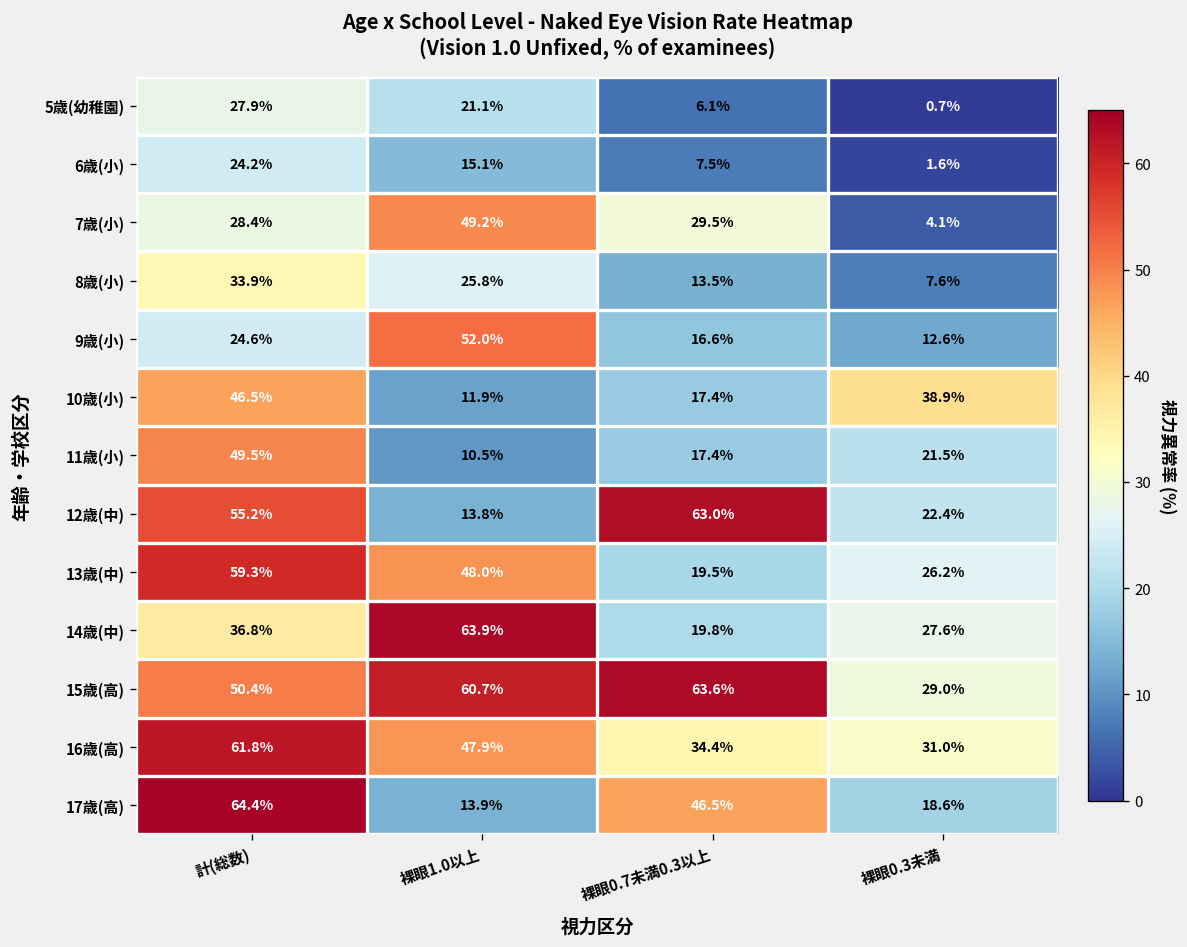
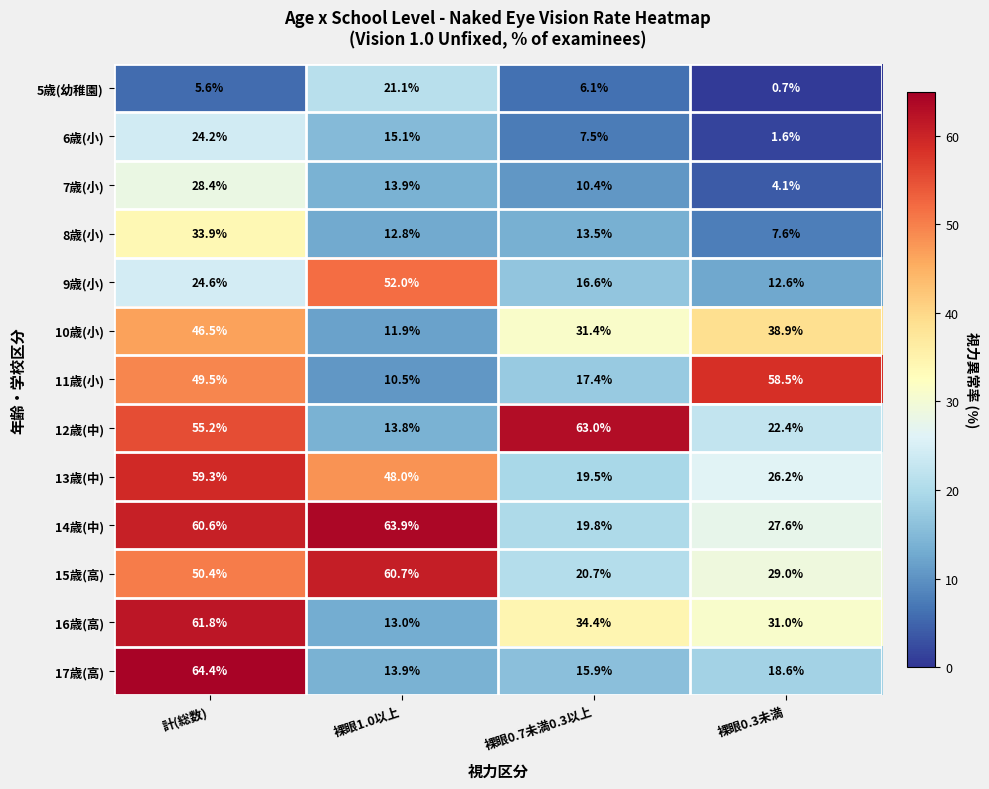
  {
    "5歳(幼稚園)": {
-     "計(総数)": "27.9%",
+     "計(総数)": "5.6%",
      "裸眼1.0以上": "21.1%",
      "裸眼0.7未満0.3以上": "6.1%",
      "裸眼0.3未満": "0.7%"
    },
    "6歳(小)": {
      "計(総数)": "24.2%",
      "裸眼1.0以上": "15.1%",
      "裸眼0.7未満0.3以上": "7.5%",
      "裸眼0.3未満": "1.6%"
    },
    "7歳(小)": {
      "計(総数)": "28.4%",
-     "裸眼1.0以上": "49.2%",
-     "裸眼0.7未満0.3以上": "29.5%",
+     "裸眼1.0以上": "13.9%",
+     "裸眼0.7未満0.3以上": "10.4%",
      "裸眼0.3未満": "4.1%"
    },
    "8歳(小)": {
      "計(総数)": "33.9%",
-     "裸眼1.0以上": "25.8%",
+     "裸眼1.0以上": "12.8%",
      "裸眼0.7未満0.3以上": "13.5%",
      "裸眼0.3未満": "7.6%"
    },
    "9歳(小)": {
      "計(総数)": "24.6%",
      "裸眼1.0以上": "52.0%",
      "裸眼0.7未満0.3以上": "16.6%",
      "裸眼0.3未満": "12.6%"
    },
    "10歳(小)": {
      "計(総数)": "46.5%",
      "裸眼1.0以上": "11.9%",
-     "裸眼0.7未満0.3以上": "17.4%",
+     "裸眼0.7未満0.3以上": "31.4%",
      "裸眼0.3未満": "38.9%"
    },
    "11歳(小)": {
      "計(総数)": "49.5%",
      "裸眼1.0以上": "10.5%",
      "裸眼0.7未満0.3以上": "17.4%",
-     "裸眼0.3未満": "21.5%"
+     "裸眼0.3未満": "58.5%"
    },
    "12歳(中)": {
      "計(総数)": "55.2%",
      "裸眼1.0以上": "13.8%",
      "裸眼0.7未満0.3以上": "63.0%",
      "裸眼0.3未満": "22.4%"
    },
    "13歳(中)": {
      "計(総数)": "59.3%",
      "裸眼1.0以上": "48.0%",
      "裸眼0.7未満0.3以上": "19.5%",
      "裸眼0.3未満": "26.2%"
    },
    "14歳(中)": {
-     "計(総数)": "36.8%",
+     "計(総数)": "60.6%",
      "裸眼1.0以上": "63.9%",
      "裸眼0.7未満0.3以上": "19.8%",
      "裸眼0.3未満": "27.6%"
    },
    "15歳(高)": {
      "計(総数)": "50.4%",
      "裸眼1.0以上": "60.7%",
-     "裸眼0.7未満0.3以上": "63.6%",
+     "裸眼0.7未満0.3以上": "20.7%",
      "裸眼0.3未満": "29.0%"
    },
    "16歳(高)": {
      "計(総数)": "61.8%",
-     "裸眼1.0以上": "47.9%",
+     "裸眼1.0以上": "13.0%",
      "裸眼0.7未満0.3以上": "34.4%",
      "裸眼0.3未満": "31.0%"
    },
    "17歳(高)": {
      "計(総数)": "64.4%",
      "裸眼1.0以上": "13.9%",
-     "裸眼0.7未満0.3以上": "46.5%",
+     "裸眼0.7未満0.3以上": "15.9%",
      "裸眼0.3未満": "18.6%"
    }
  }
